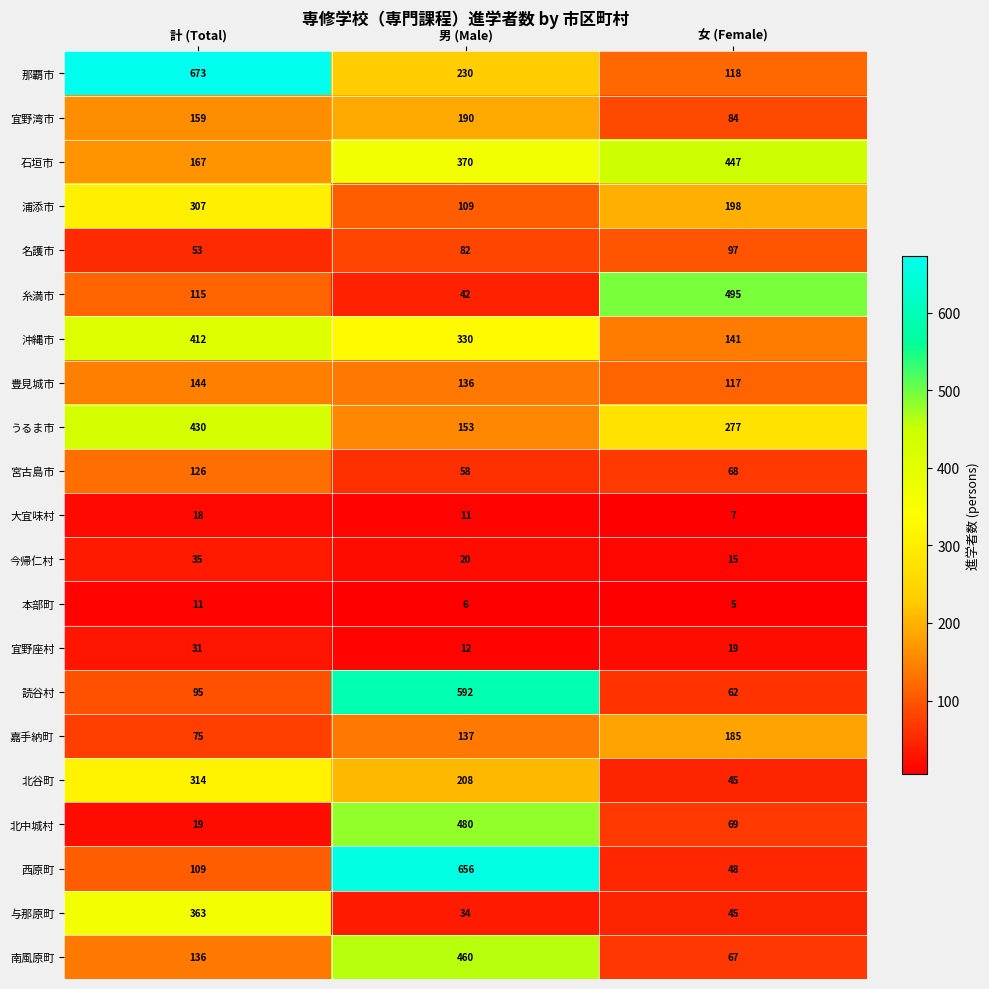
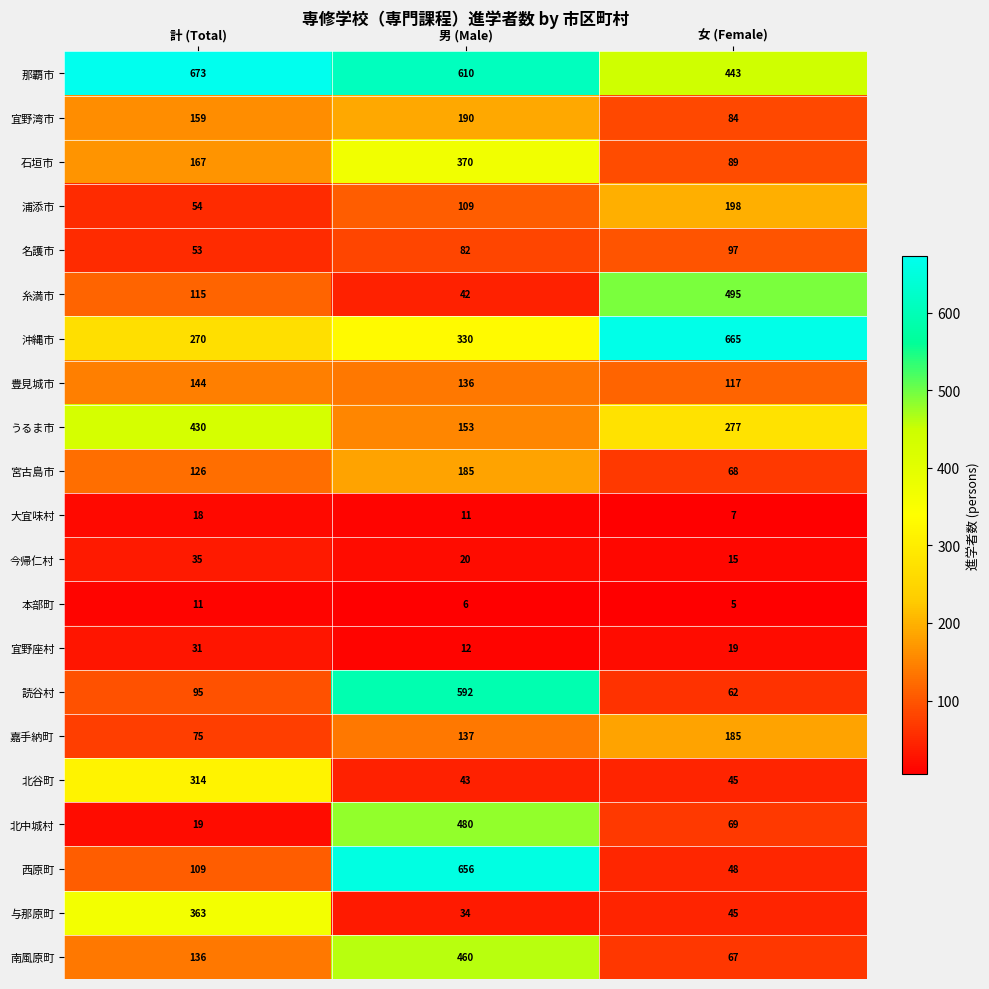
  {
    "那覇市": {
      "計 (Total)": 673,
-     "男 (Male)": 230,
-     "女 (Female)": 118
+     "男 (Male)": 610,
+     "女 (Female)": 443
    },
    "宜野湾市": {
      "計 (Total)": 159,
      "男 (Male)": 190,
      "女 (Female)": 84
    },
    "石垣市": {
      "計 (Total)": 167,
      "男 (Male)": 370,
-     "女 (Female)": 447
+     "女 (Female)": 89
    },
    "浦添市": {
-     "計 (Total)": 307,
+     "計 (Total)": 54,
      "男 (Male)": 109,
      "女 (Female)": 198
    },
    "名護市": {
      "計 (Total)": 53,
      "男 (Male)": 82,
      "女 (Female)": 97
    },
    "糸満市": {
      "計 (Total)": 115,
      "男 (Male)": 42,
      "女 (Female)": 495
    },
    "沖縄市": {
-     "計 (Total)": 412,
+     "計 (Total)": 270,
      "男 (Male)": 330,
-     "女 (Female)": 141
+     "女 (Female)": 665
    },
    "豊見城市": {
      "計 (Total)": 144,
      "男 (Male)": 136,
      "女 (Female)": 117
    },
    "うるま市": {
      "計 (Total)": 430,
      "男 (Male)": 153,
      "女 (Female)": 277
    },
    "宮古島市": {
      "計 (Total)": 126,
-     "男 (Male)": 58,
+     "男 (Male)": 185,
      "女 (Female)": 68
    },
    "大宜味村": {
      "計 (Total)": 18,
      "男 (Male)": 11,
      "女 (Female)": 7
    },
    "今帰仁村": {
      "計 (Total)": 35,
      "男 (Male)": 20,
      "女 (Female)": 15
    },
    "本部町": {
      "計 (Total)": 11,
      "男 (Male)": 6,
      "女 (Female)": 5
    },
    "宜野座村": {
      "計 (Total)": 31,
      "男 (Male)": 12,
      "女 (Female)": 19
    },
    "読谷村": {
      "計 (Total)": 95,
      "男 (Male)": 592,
      "女 (Female)": 62
    },
    "嘉手納町": {
      "計 (Total)": 75,
      "男 (Male)": 137,
      "女 (Female)": 185
    },
    "北谷町": {
      "計 (Total)": 314,
-     "男 (Male)": 208,
+     "男 (Male)": 43,
      "女 (Female)": 45
    },
    "北中城村": {
      "計 (Total)": 19,
      "男 (Male)": 480,
      "女 (Female)": 69
    },
    "西原町": {
      "計 (Total)": 109,
      "男 (Male)": 656,
      "女 (Female)": 48
    },
    "与那原町": {
      "計 (Total)": 363,
      "男 (Male)": 34,
      "女 (Female)": 45
    },
    "南風原町": {
      "計 (Total)": 136,
      "男 (Male)": 460,
      "女 (Female)": 67
    }
  }
